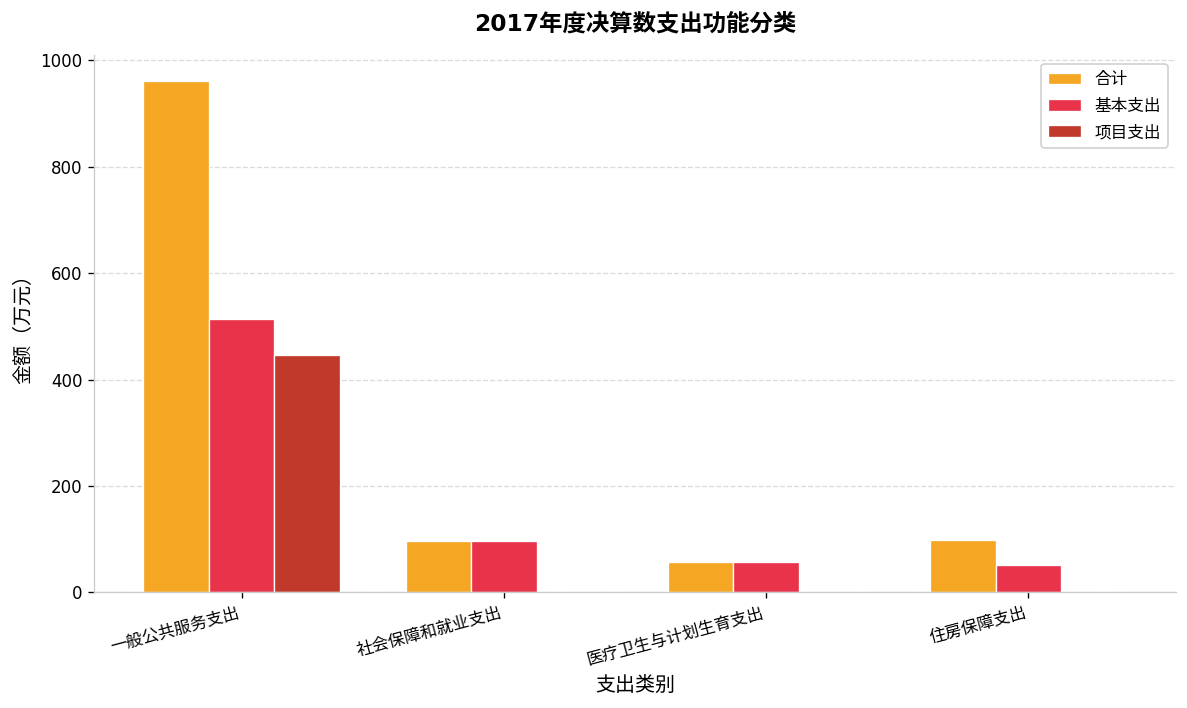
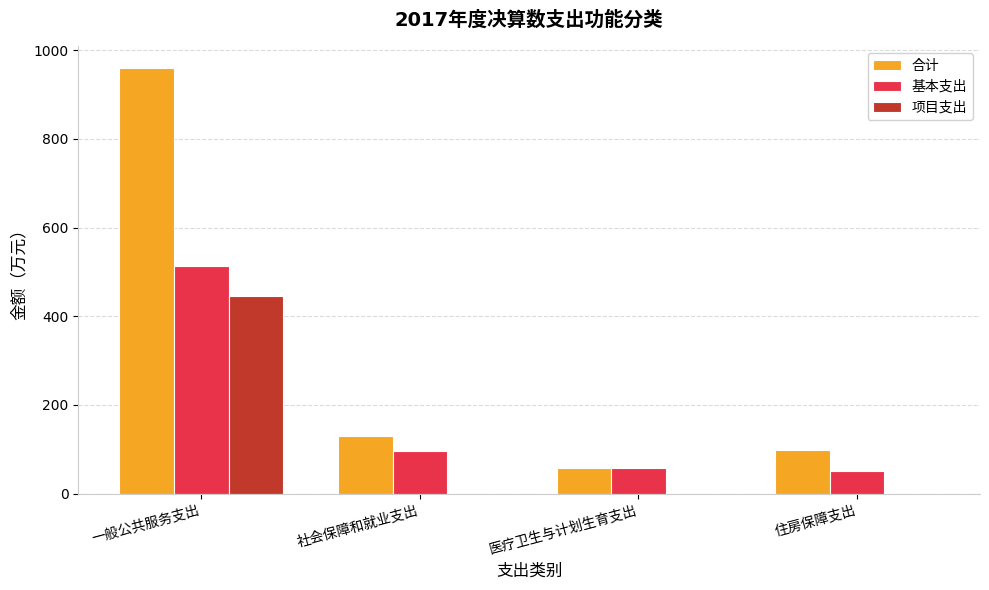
  {
    "合计": {
      "一般公共服务支出": 960,
-     "社会保障和就业支出": 100,
+     "社会保障和就业支出": 130,
      "医疗卫生与计划生育支出": 60,
      "住房保障支出": 100
    }
  }
